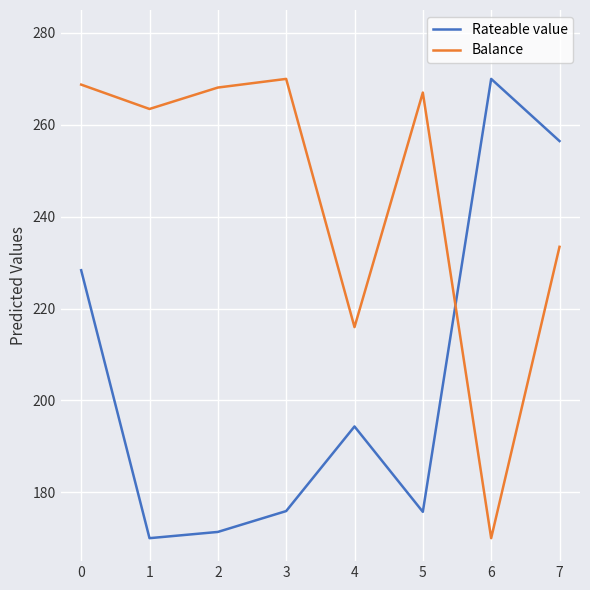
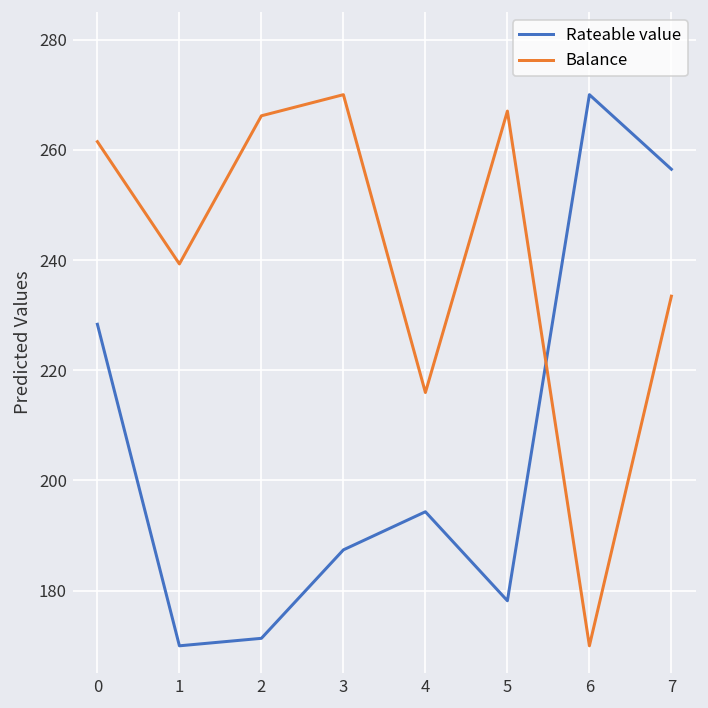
  {
    "Rateable value": {
      "0": 228,
      "1": 170,
      "2": 171,
-     "3": 176,
+     "3": 187,
      "4": 194,
-     "5": 176,
+     "5": 178,
      "6": 270,
      "7": 256
    },
    "Balance": {
-     "0": 269,
-     "1": 263,
-     "2": 268,
+     "0": 261,
+     "1": 239,
+     "2": 266,
      "3": 270,
      "4": 216,
      "5": 267,
      "6": 170,
      "7": 233
    }
  }
